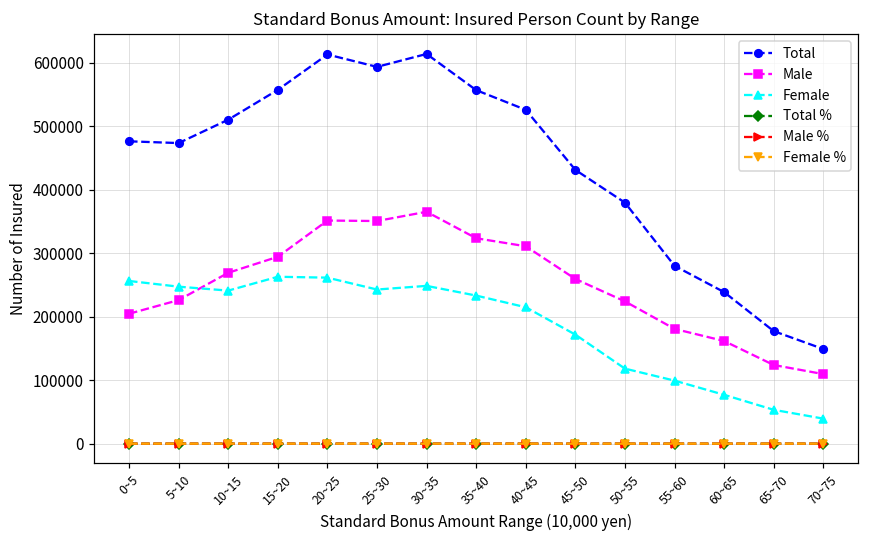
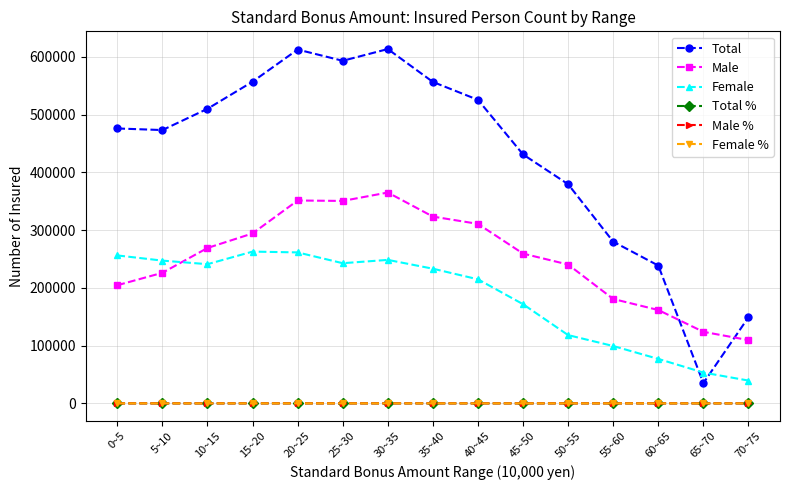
  {
    "Total": {
      "0~5": 480000,
      "5~10": 470000,
      "10~15": 510000,
      "15~20": 560000,
      "20~25": 610000,
      "25~30": 590000,
      "30~35": 610000,
      "35~40": 560000,
      "40~45": 530000,
      "45~50": 430000,
      "50~55": 380000,
      "55~60": 280000,
      "60~65": 240000,
-     "65~70": 180000,
+     "65~70": 40000,
      "70~75": 150000
    },
    "Male": {
      "0~5": 200000,
      "5~10": 230000,
      "10~15": 270000,
      "15~20": 290000,
      "20~25": 350000,
      "25~30": 350000,
      "30~35": 370000,
      "35~40": 320000,
      "40~45": 310000,
      "45~50": 260000,
-     "50~55": 220000,
+     "50~55": 240000,
      "55~60": 180000,
      "60~65": 160000,
      "65~70": 120000,
      "70~75": 110000
    },
    "Female": {
      "0~5": 260000,
      "5~10": 250000,
      "10~15": 240000,
      "15~20": 260000,
      "20~25": 260000,
      "25~30": 240000,
      "30~35": 250000,
      "35~40": 230000,
      "40~45": 210000,
      "45~50": 170000,
      "50~55": 120000,
      "55~60": 100000,
      "60~65": 80000,
      "65~70": 50000,
      "70~75": 40000
    },
    "Female %": {
      "0~5": 0,
      "5~10": 0,
      "10~15": 0,
      "15~20": 0,
      "20~25": 0,
      "25~30": 0,
      "30~35": 0,
      "35~40": 0,
      "40~45": 0,
      "45~50": 0,
      "50~55": 0,
      "55~60": 0,
      "60~65": 0,
      "65~70": 0,
      "70~75": 0
    }
  }
